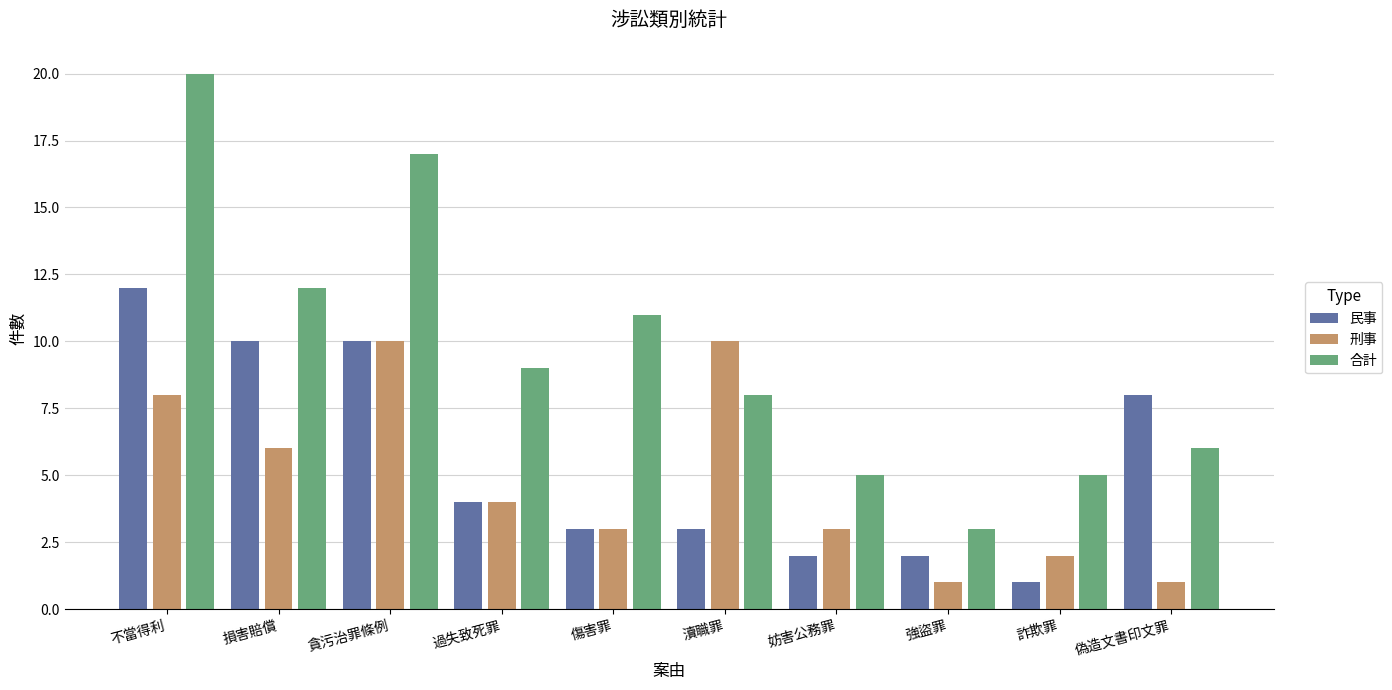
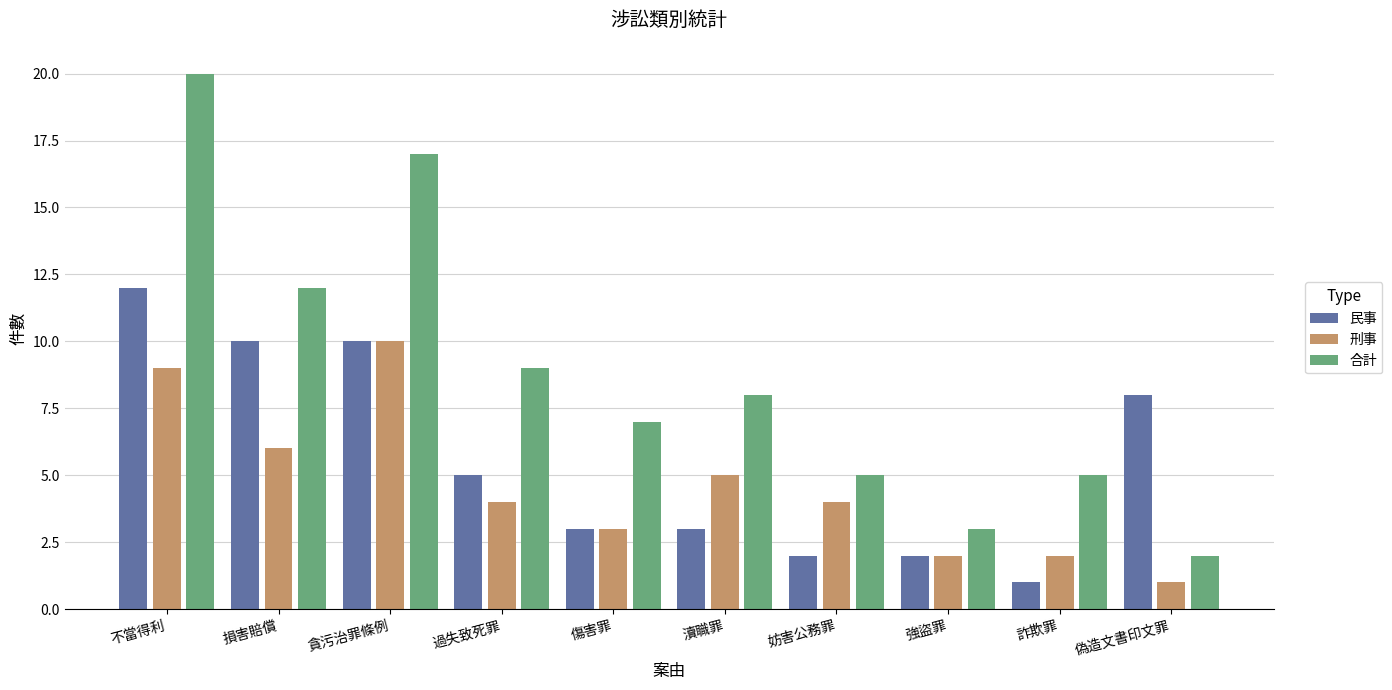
  {
    "民事": {
      "不當得利": 12,
      "損害賠償": 10,
      "貪污治罪條例": 10,
-     "過失致死罪": 4,
+     "過失致死罪": 5,
      "傷害罪": 3,
      "瀆職罪": 3,
      "妨害公務罪": 2,
      "強盜罪": 2,
      "詐欺罪": 1,
      "偽造文書印文罪": 8
    },
    "刑事": {
-     "不當得利": 8,
+     "不當得利": 9,
      "損害賠償": 6,
      "貪污治罪條例": 10,
      "過失致死罪": 4,
      "傷害罪": 3,
-     "瀆職罪": 10,
-     "妨害公務罪": 3,
-     "強盜罪": 1,
+     "瀆職罪": 5,
+     "妨害公務罪": 4,
+     "強盜罪": 2,
      "詐欺罪": 2,
      "偽造文書印文罪": 1
    },
    "合計": {
      "不當得利": 20,
      "損害賠償": 12,
      "貪污治罪條例": 17,
      "過失致死罪": 9,
-     "傷害罪": 11,
+     "傷害罪": 7,
      "瀆職罪": 8,
      "妨害公務罪": 5,
      "強盜罪": 3,
      "詐欺罪": 5,
-     "偽造文書印文罪": 6
+     "偽造文書印文罪": 2
    }
  }
